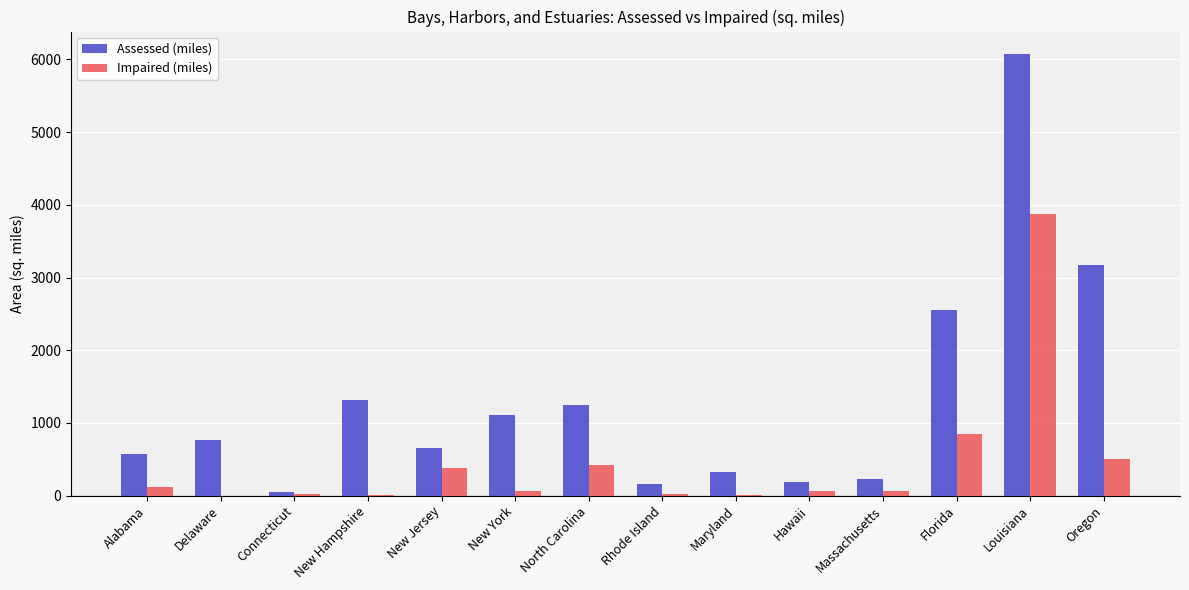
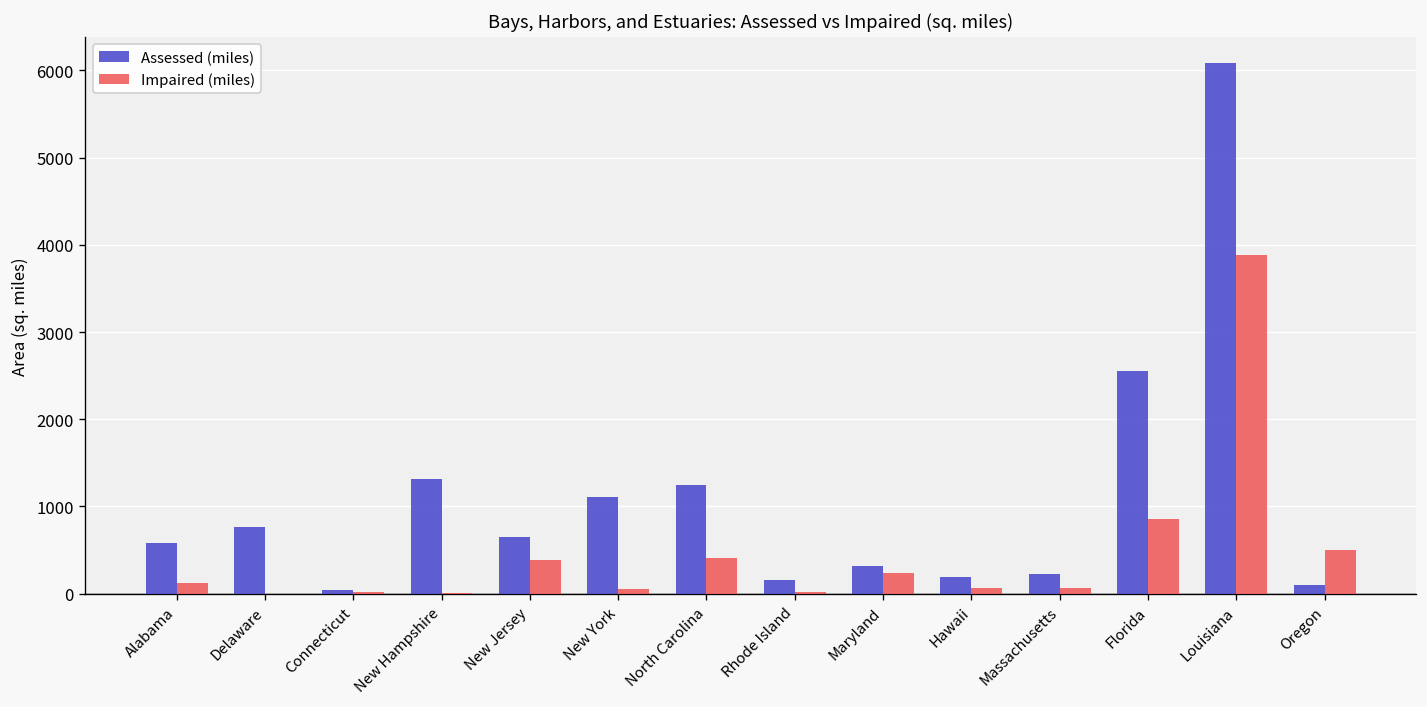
  {
    "Assessed (miles)": {
      "Alabama": 600,
      "Delaware": 800,
      "Connecticut": 0,
      "New Hampshire": 1300,
      "New Jersey": 600,
      "New York": 1100,
      "North Carolina": 1200,
      "Rhode Island": 200,
      "Maryland": 300,
      "Hawaii": 200,
      "Massachusetts": 200,
      "Florida": 2600,
      "Louisiana": 6100,
-     "Oregon": 3200
+     "Oregon": 100
    },
    "Impaired (miles)": {
      "Alabama": 100,
      "New Jersey": 400,
      "New York": 100,
      "North Carolina": 400,
-     "Maryland": 0,
+     "Maryland": 200,
      "Hawaii": 100,
      "Massachusetts": 100,
      "Florida": 900,
      "Louisiana": 3900,
      "Oregon": 500
    }
  }
